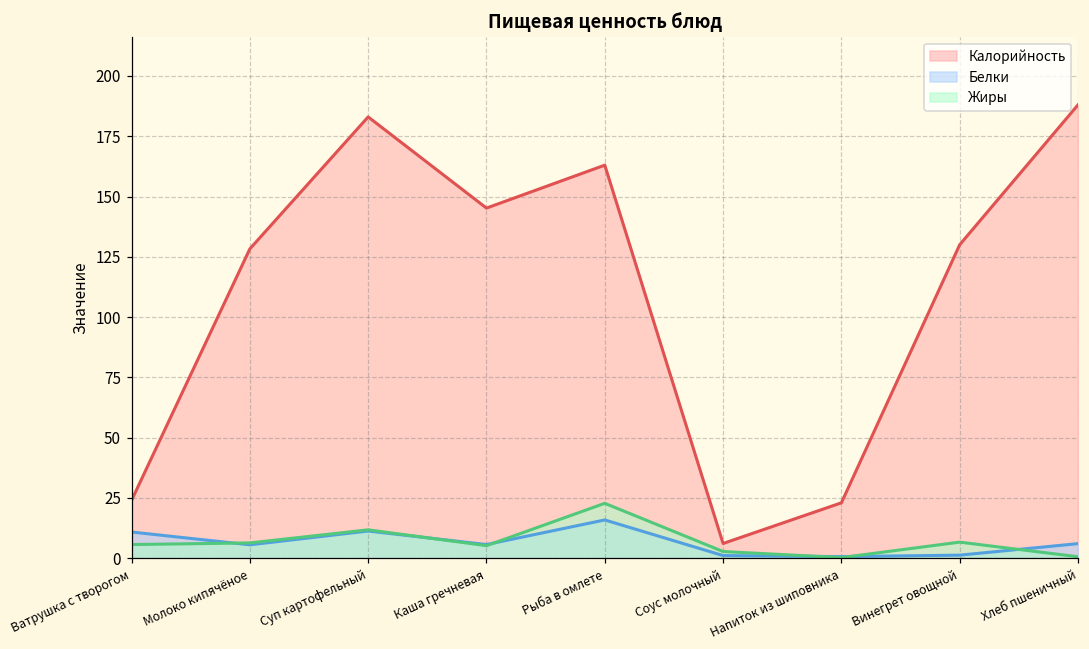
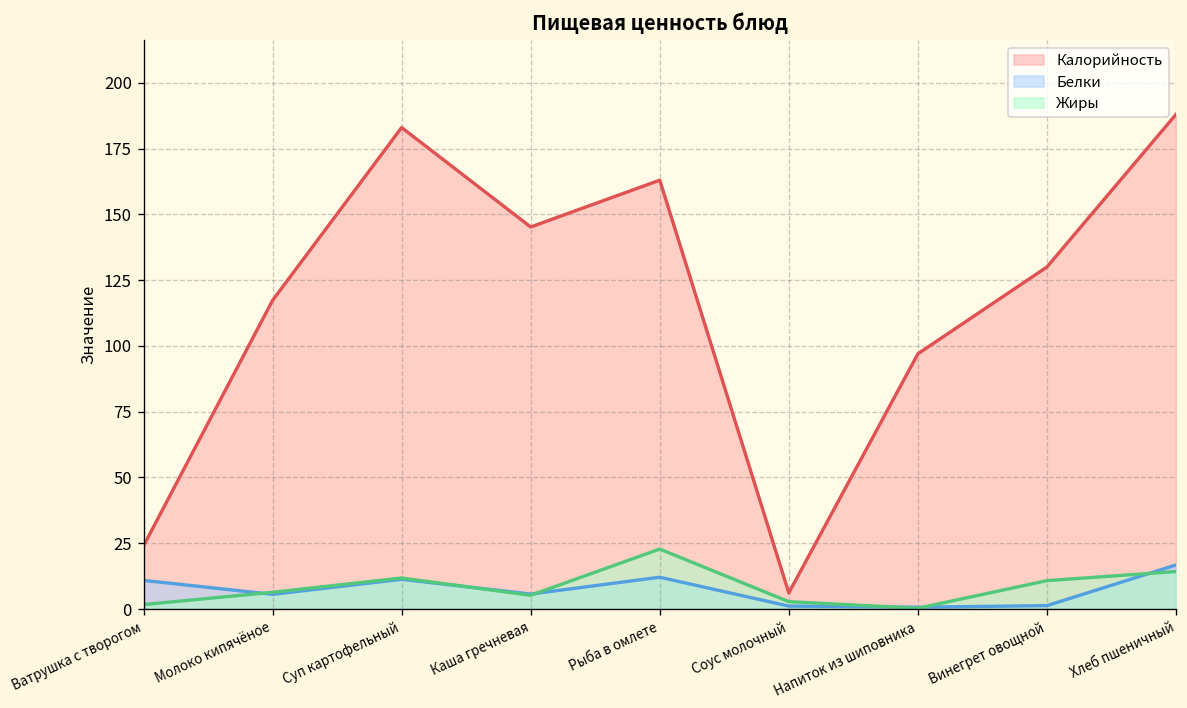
  {
    "Калорийность": {
      "Ватрушка с творогом": 24,
-     "Молоко кипячёное": 128,
+     "Молоко кипячёное": 117,
      "Суп картофельный": 183,
      "Каша гречневая": 145,
      "Рыба в омлете": 163,
      "Соус молочный": 6,
-     "Напиток из шиповника": 23,
+     "Напиток из шиповника": 97,
      "Винегрет овощной": 130,
      "Хлеб пшеничный": 188
    },
    "Белки": {
      "Ватрушка с творогом": 11,
-     "Рыба в омлете": 16,
+     "Рыба в омлете": 12,
      "Соус молочный": 1,
      "Винегрет овощной": 1,
-     "Хлеб пшеничный": 6
+     "Хлеб пшеничный": 17
    },
    "Жиры": {
-     "Ватрушка с творогом": 6,
+     "Ватрушка с творогом": 2,
      "Рыба в омлете": 23,
      "Соус молочный": 3,
-     "Винегрет овощной": 7,
-     "Хлеб пшеничный": 1
+     "Винегрет овощной": 11,
+     "Хлеб пшеничный": 14
    }
  }
